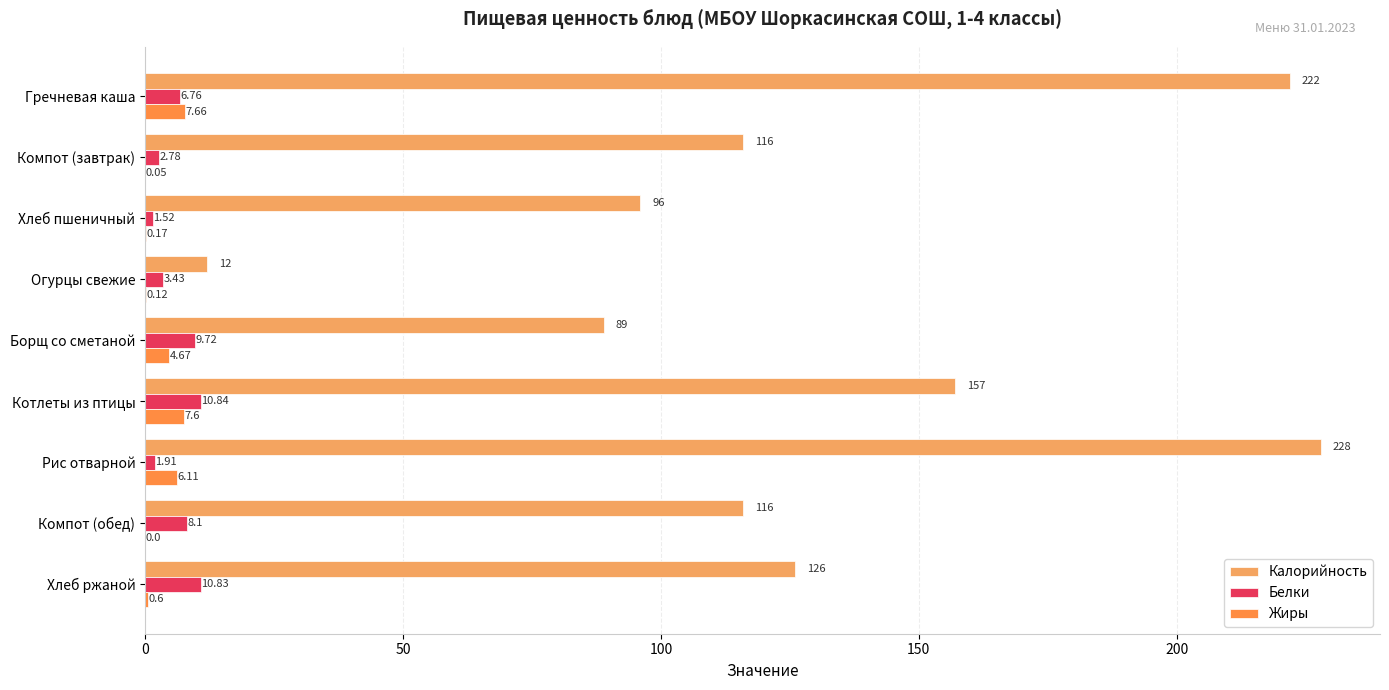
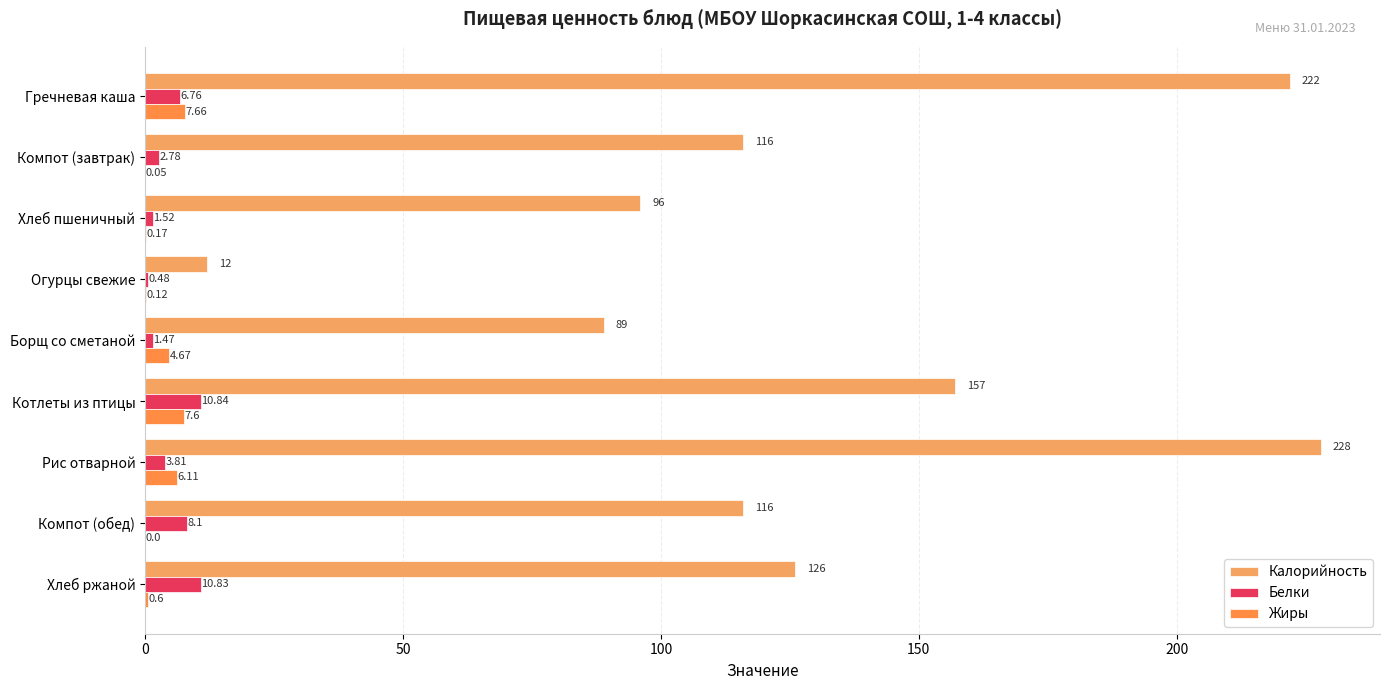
  {
    "Белки": {
      "Гречневая каша": 6.76,
      "Компот (завтрак)": 2.78,
      "Хлеб пшеничный": 1.52,
-     "Огурцы свежие": 3.43,
-     "Борщ со сметаной": 9.72,
+     "Огурцы свежие": 0.48,
+     "Борщ со сметаной": 1.47,
      "Котлеты из птицы": 10.84,
-     "Рис отварной": 1.91,
+     "Рис отварной": 3.81,
      "Компот (обед)": 8.1,
      "Хлеб ржаной": 10.83
    }
  }
